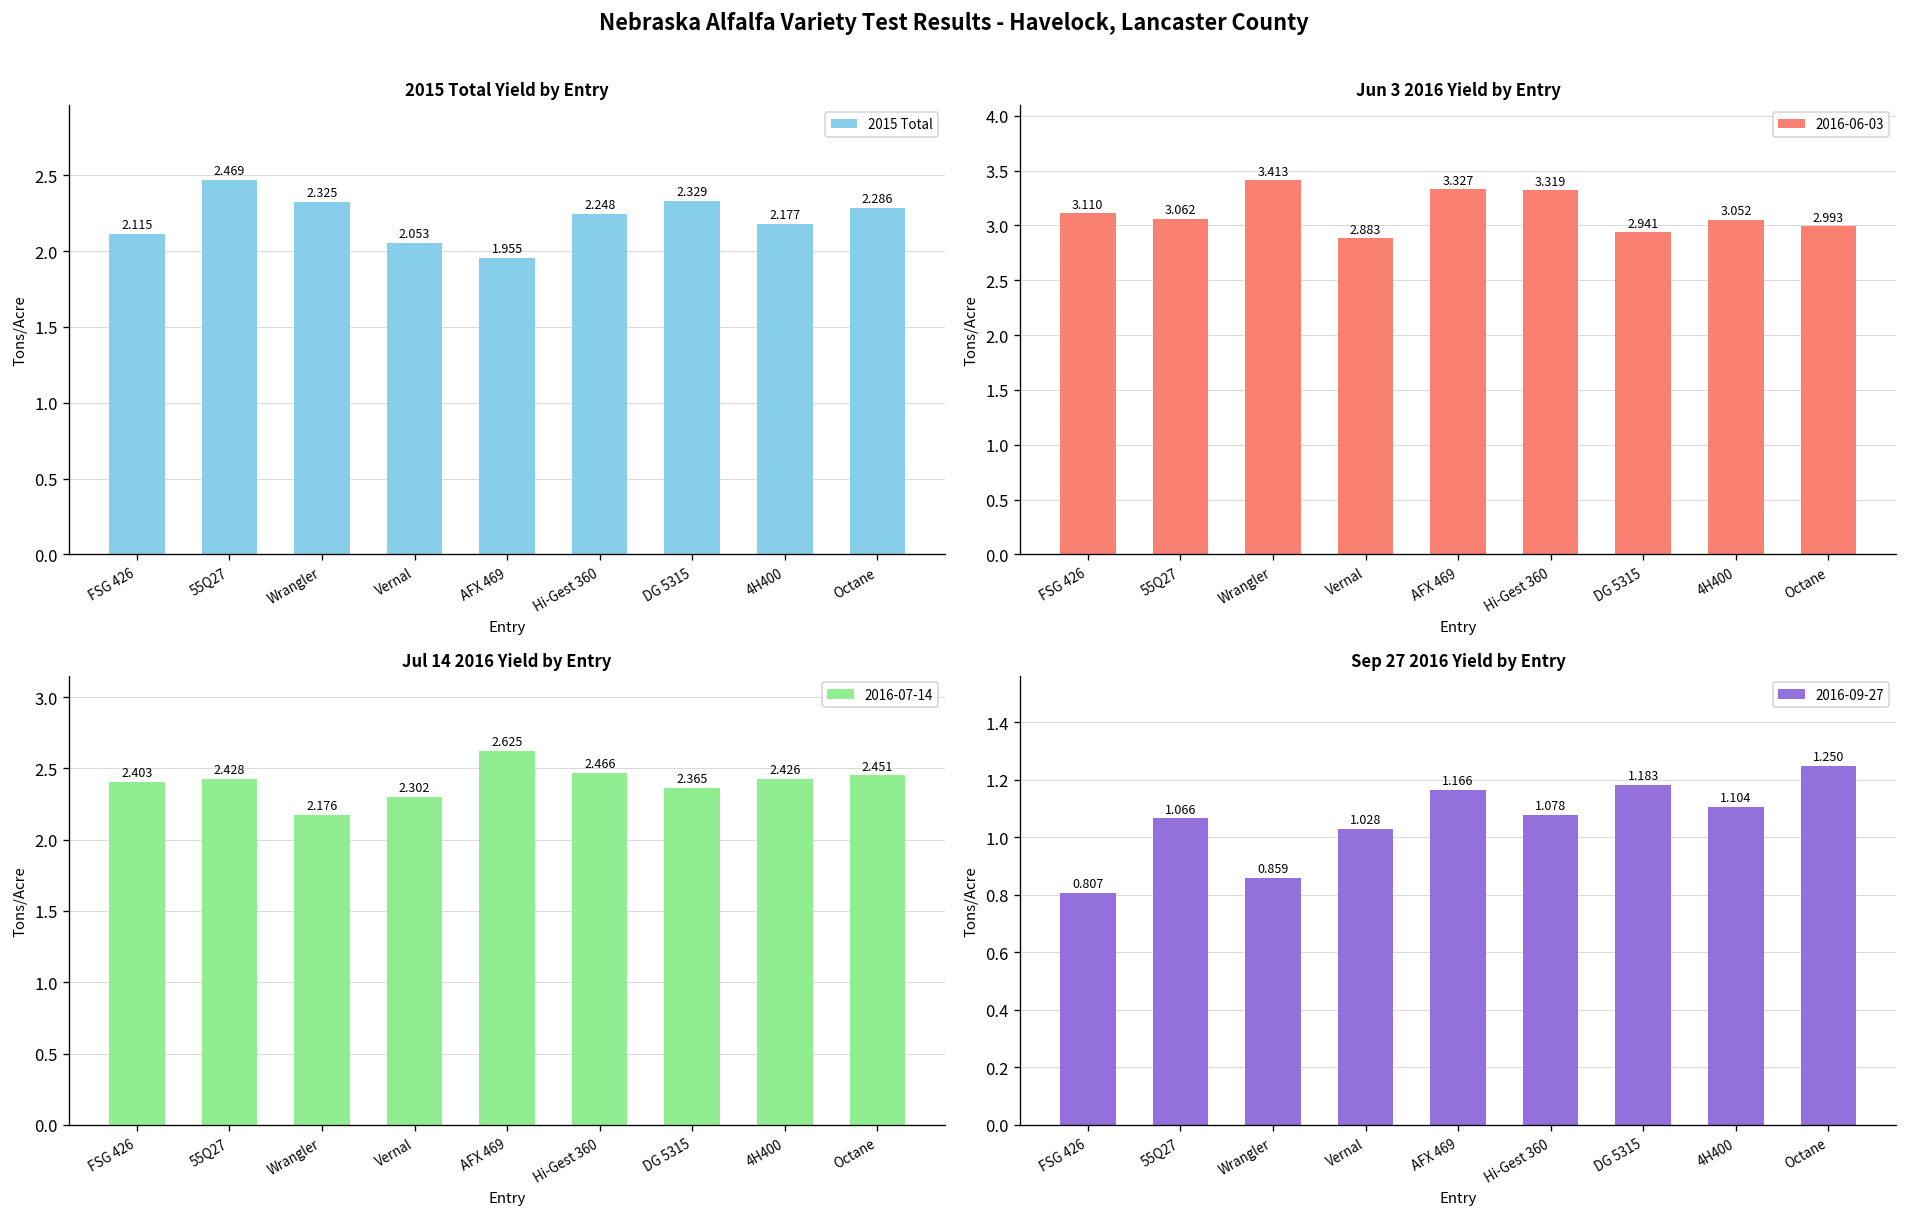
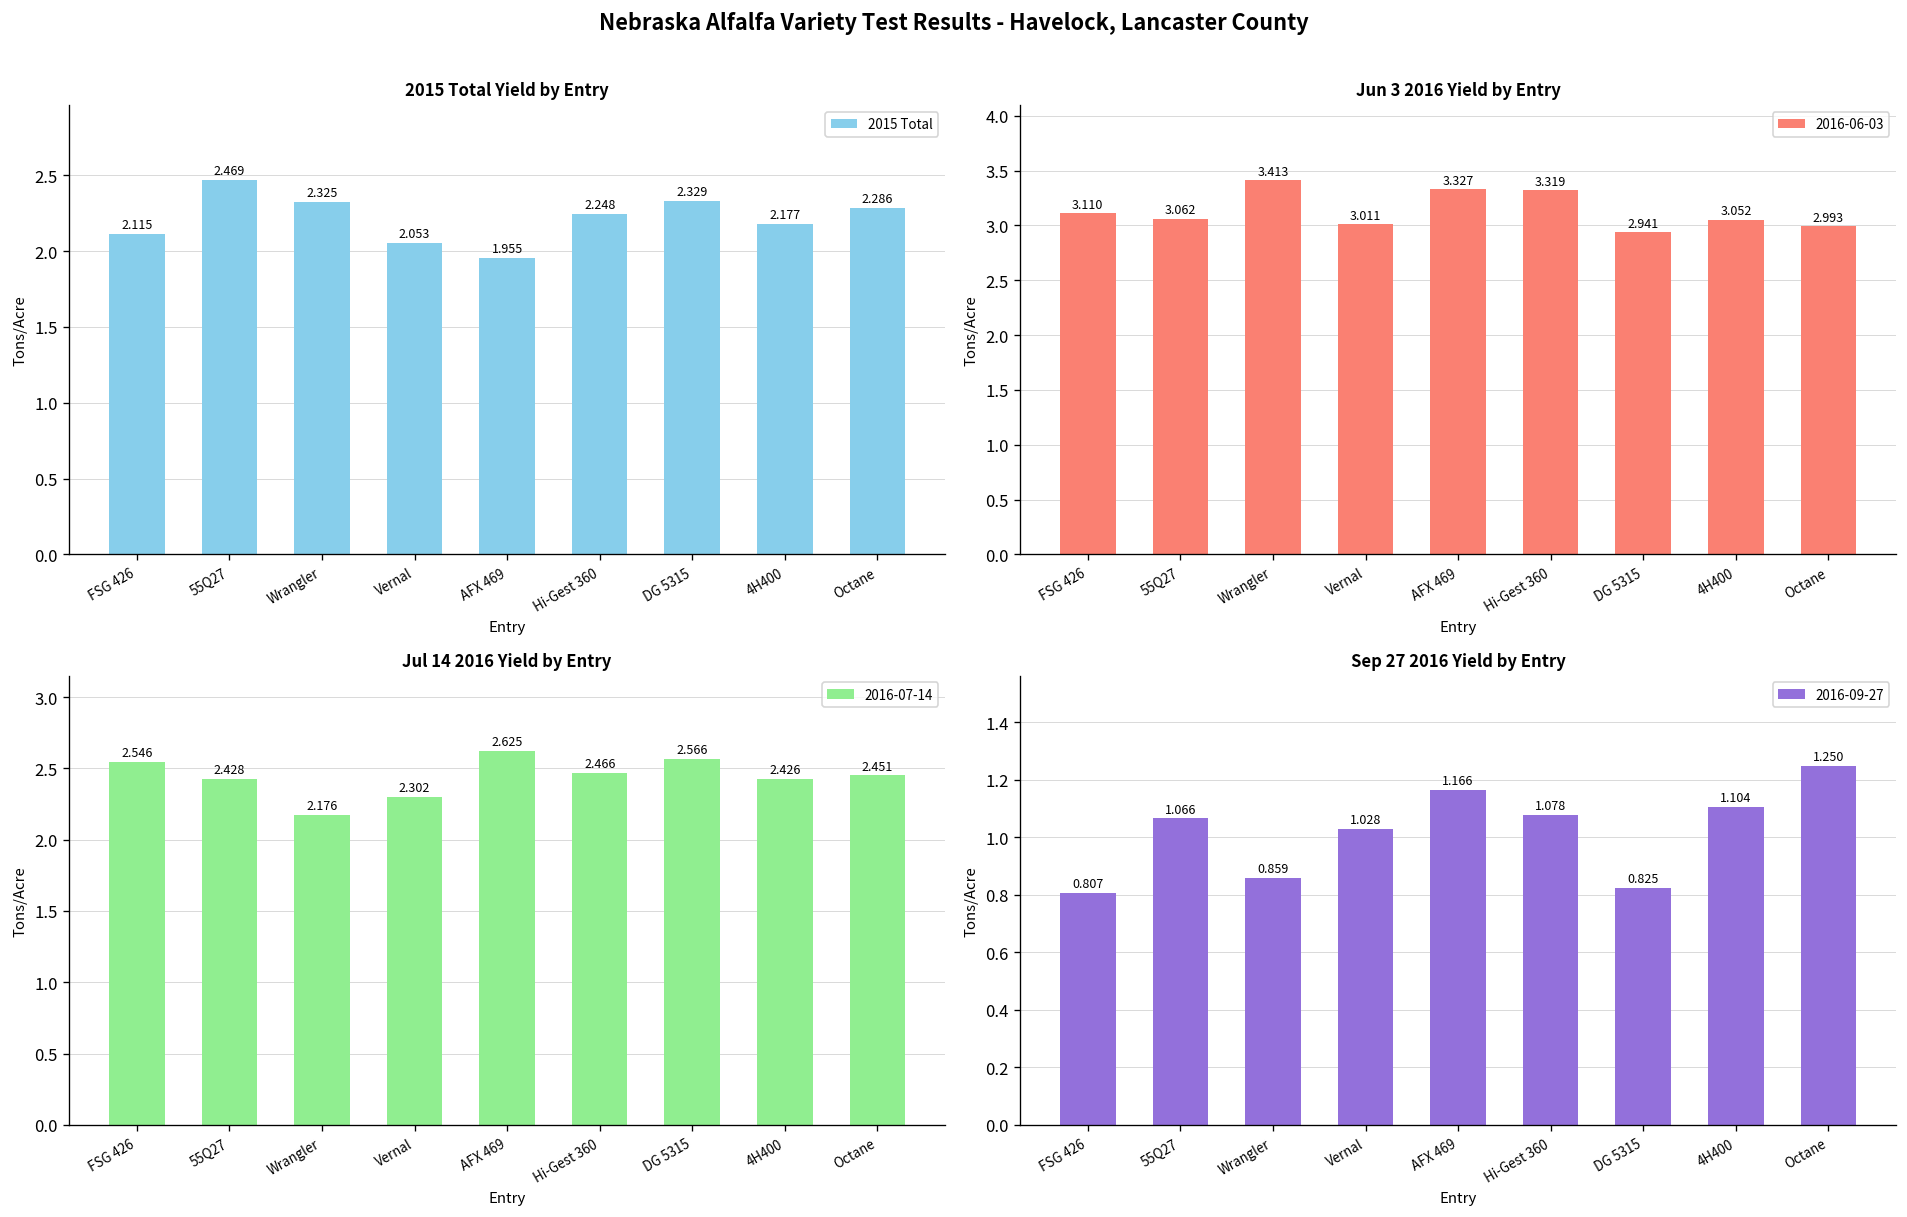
  {
    "2015 Total Yield by Entry": {
      "FSG 426": 2.115,
      "55Q27": 2.469,
      "Wrangler": 2.325,
      "Vernal": 2.053,
      "AFX 469": 1.955,
      "Hi-Gest 360": 2.248,
      "DG 5315": 2.329,
      "4H400": 2.177,
      "Octane": 2.286
    },
    "Jun 3 2016 Yield by Entry": {
      "FSG 426": 3.110,
      "55Q27": 3.062,
      "Wrangler": 3.413,
-     "Vernal": 2.883,
+     "Vernal": 3.011,
      "AFX 469": 3.327,
      "Hi-Gest 360": 3.319,
      "DG 5315": 2.941,
      "4H400": 3.052,
      "Octane": 2.993
    },
    "Jul 14 2016 Yield by Entry": {
-     "FSG 426": 2.403,
+     "FSG 426": 2.546,
      "55Q27": 2.428,
      "Wrangler": 2.176,
      "Vernal": 2.302,
      "AFX 469": 2.625,
      "Hi-Gest 360": 2.466,
-     "DG 5315": 2.365,
+     "DG 5315": 2.566,
      "4H400": 2.426,
      "Octane": 2.451
    },
    "Sep 27 2016 Yield by Entry": {
      "FSG 426": 0.807,
      "55Q27": 1.066,
      "Wrangler": 0.859,
      "Vernal": 1.028,
      "AFX 469": 1.166,
      "Hi-Gest 360": 1.078,
-     "DG 5315": 1.183,
+     "DG 5315": 0.825,
      "4H400": 1.104,
      "Octane": 1.250
    }
  }
